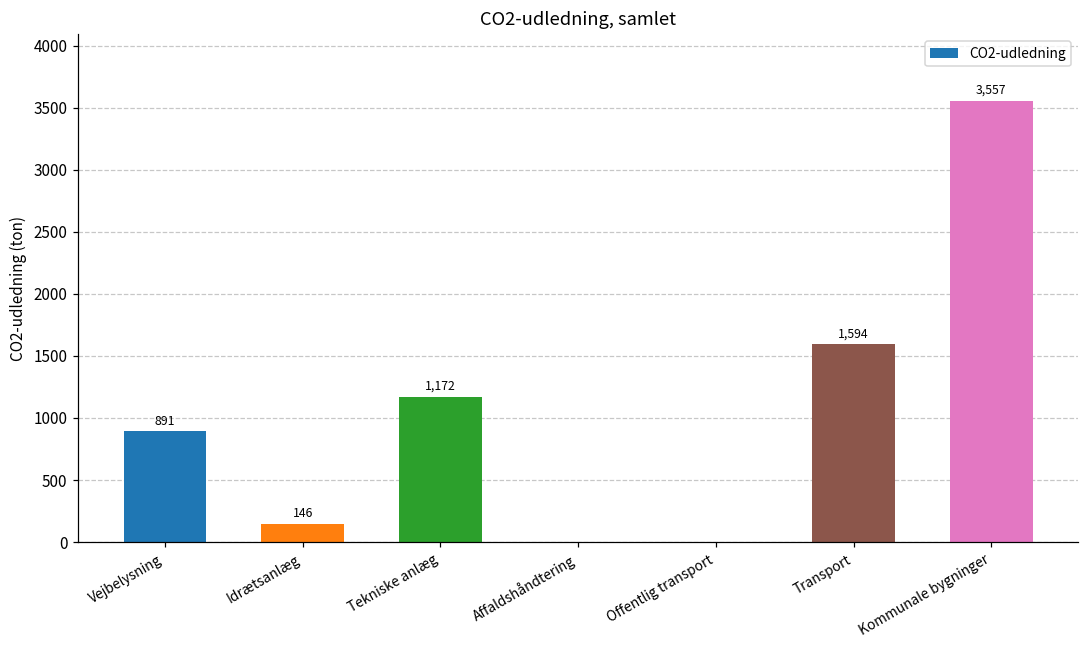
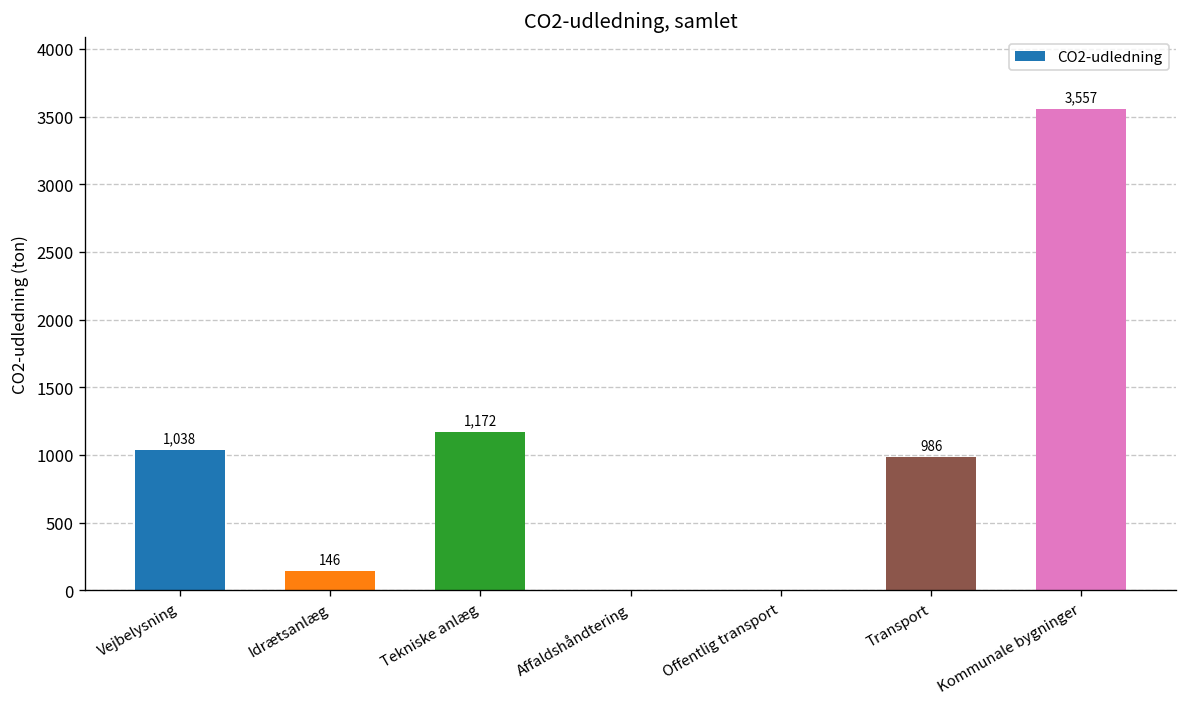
  {
-   "Vejbelysning": "891",
+   "Vejbelysning": "1,038",
    "Idrætsanlæg": "146",
    "Tekniske anlæg": "1,172",
-   "Transport": "1,594",
+   "Transport": "986",
    "Kommunale bygninger": "3,557"
  }
